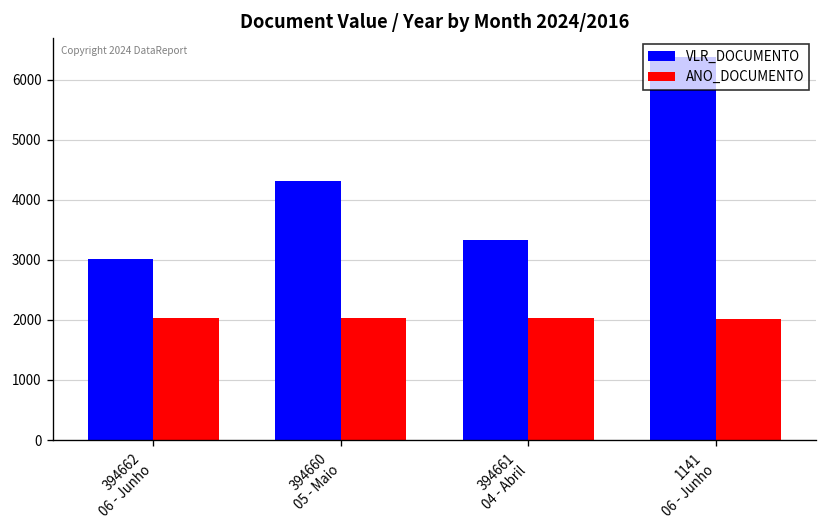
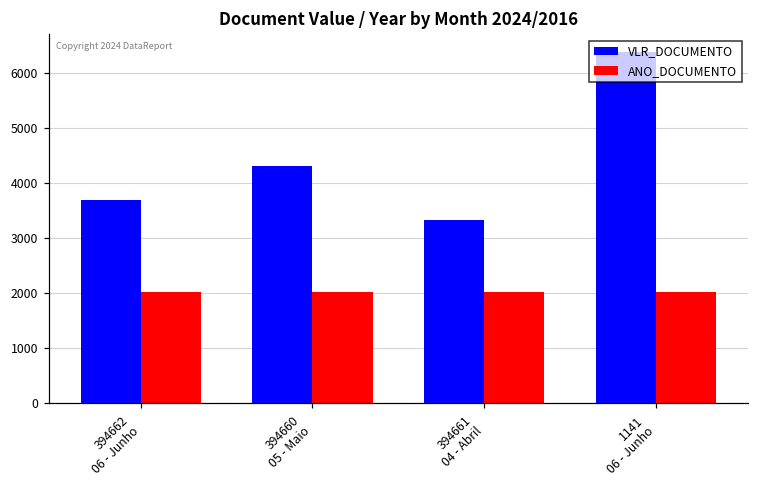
  {
    "VLR_DOCUMENTO": {
-     "394662 06 - Junho": 3000,
+     "394662 06 - Junho": 3700,
      "394660 05 - Maio": 4300,
      "394661 04 - Abril": 3300
    },
    "ANO_DOCUMENTO": {
      "394662 06 - Junho": 2000,
      "394660 05 - Maio": 2000,
      "394661 04 - Abril": 2000,
      "1141 06 - Junho": 2000
    }
  }
